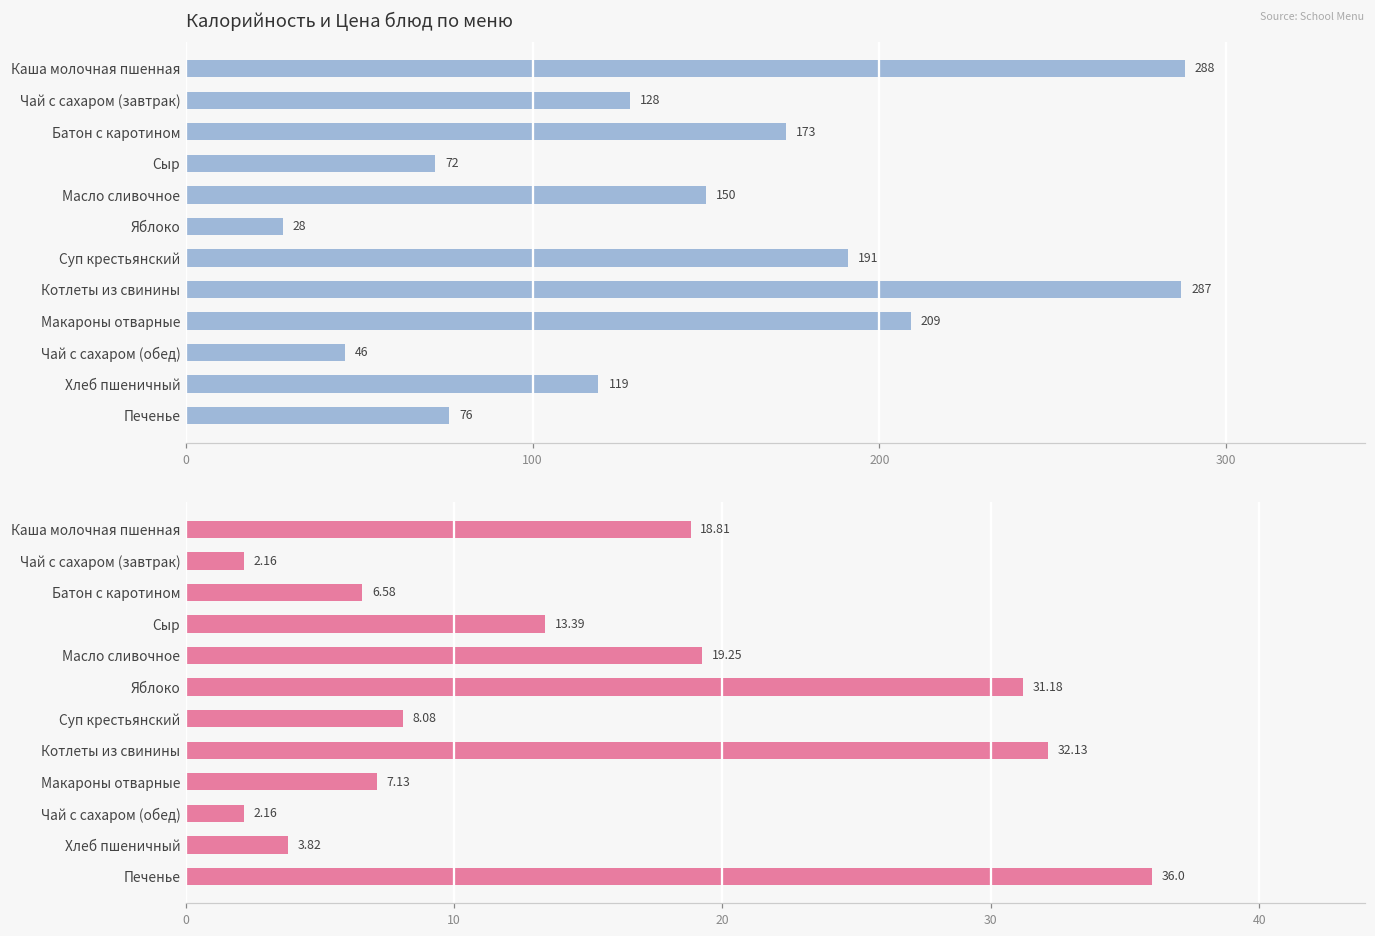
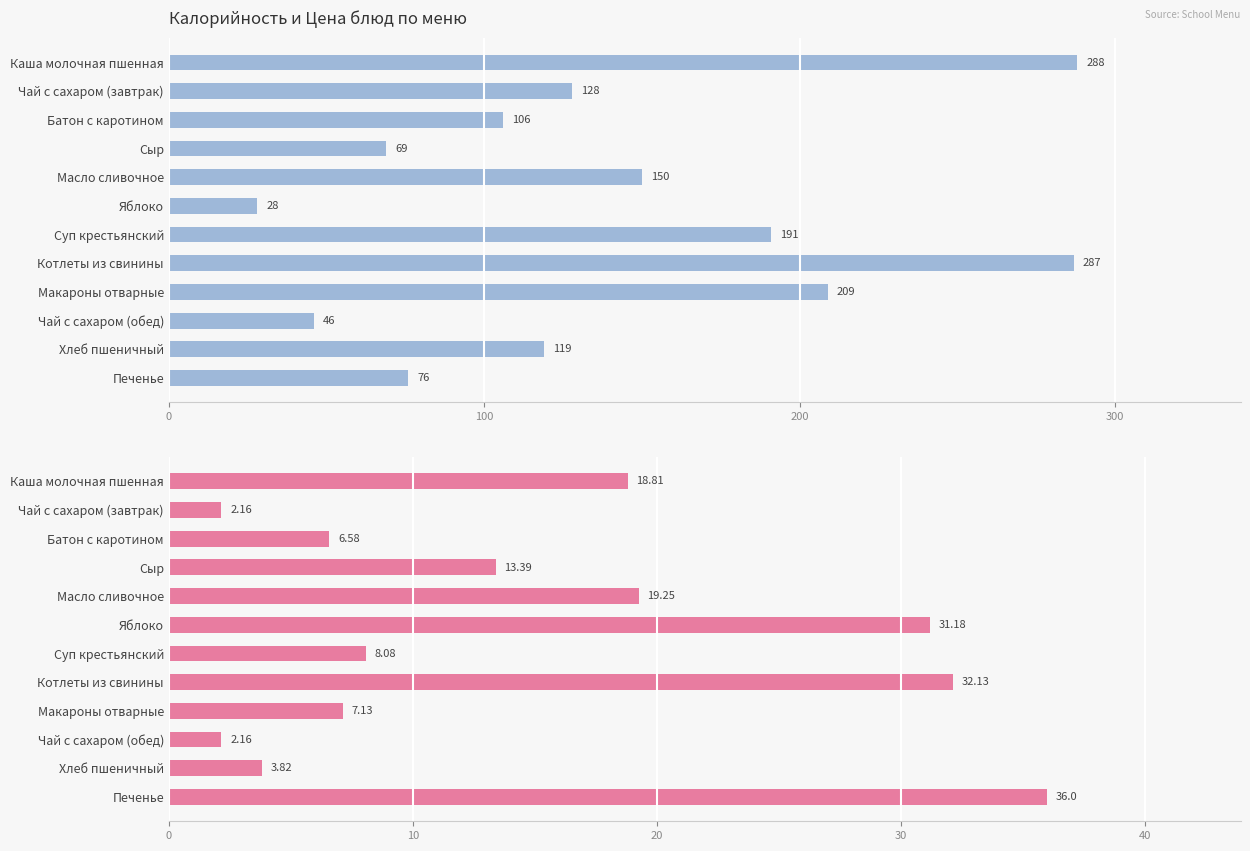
  {
    "Калорийность и Цена блюд по меню": {
      "Каша молочная пшенная": 288,
      "Чай с сахаром (завтрак)": 128,
-     "Батон с каротином": 173,
-     "Сыр": 72,
+     "Батон с каротином": 106,
+     "Сыр": 69,
      "Масло сливочное": 150,
      "Яблоко": 28,
      "Суп крестьянский": 191,
      "Котлеты из свинины": 287,
      "Макароны отварные": 209,
      "Чай с сахаром (обед)": 46,
      "Хлеб пшеничный": 119,
      "Печенье": 76
    }
  }
